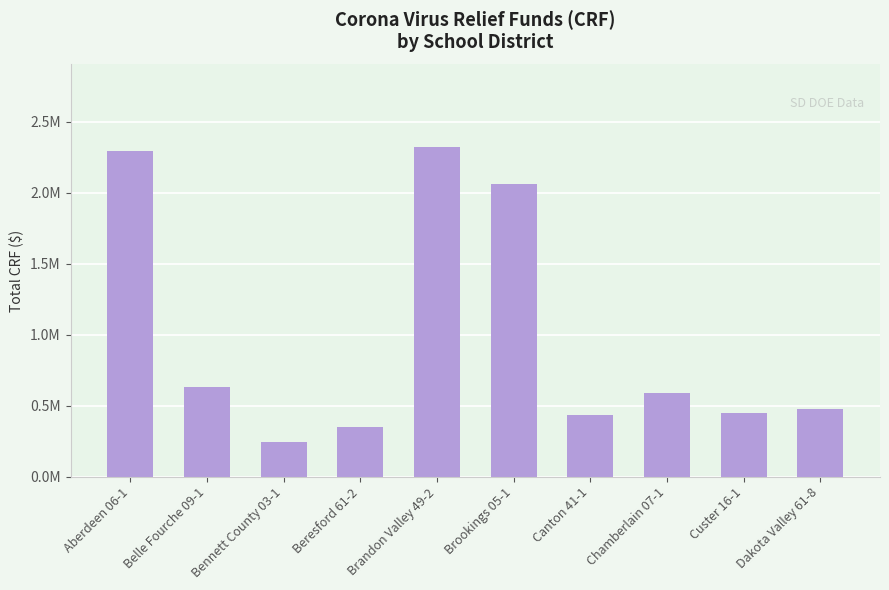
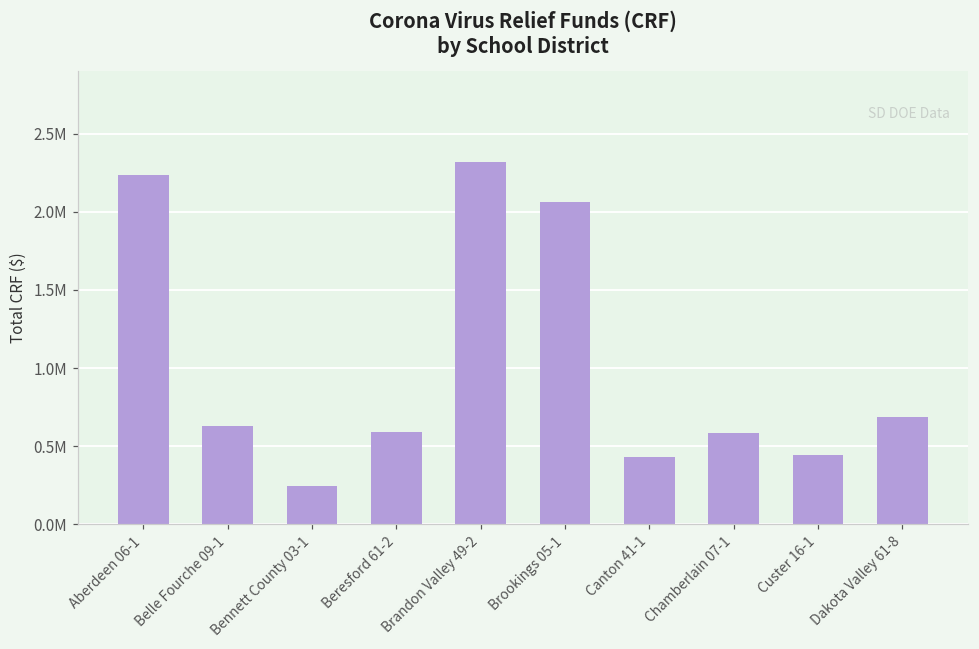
  {
-   "Aberdeen 06-1": 2290000,
+   "Aberdeen 06-1": 2240000,
    "Belle Fourche 09-1": 630000,
    "Bennett County 03-1": 240000,
-   "Beresford 61-2": 350000,
+   "Beresford 61-2": 590000,
    "Brandon Valley 49-2": 2320000,
    "Brookings 05-1": 2060000,
    "Canton 41-1": 430000,
    "Chamberlain 07-1": 590000,
    "Custer 16-1": 440000,
-   "Dakota Valley 61-8": 480000
+   "Dakota Valley 61-8": 690000
  }
